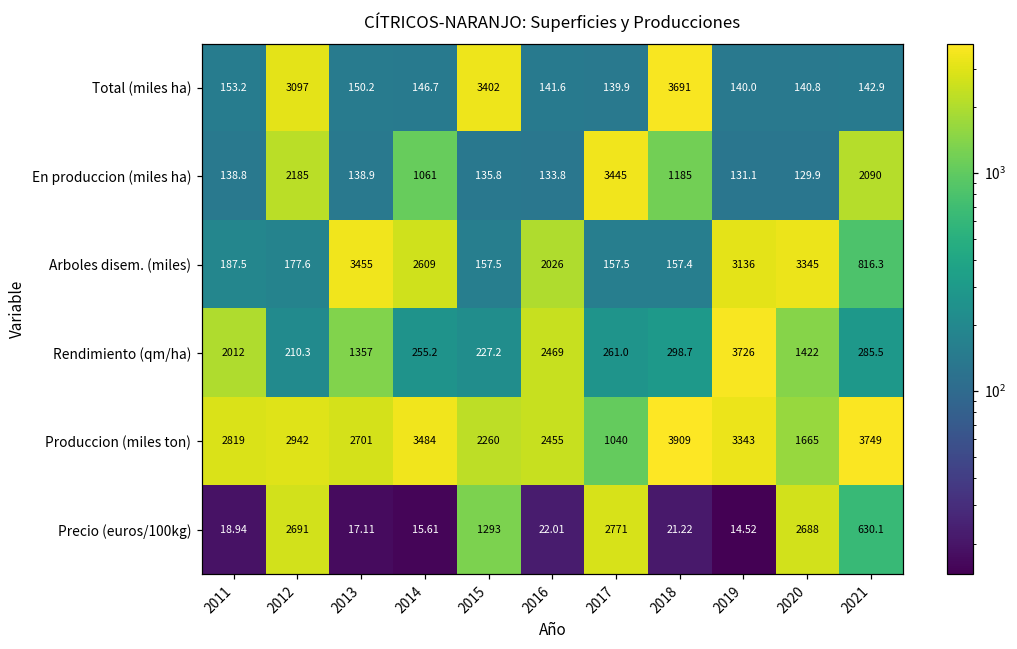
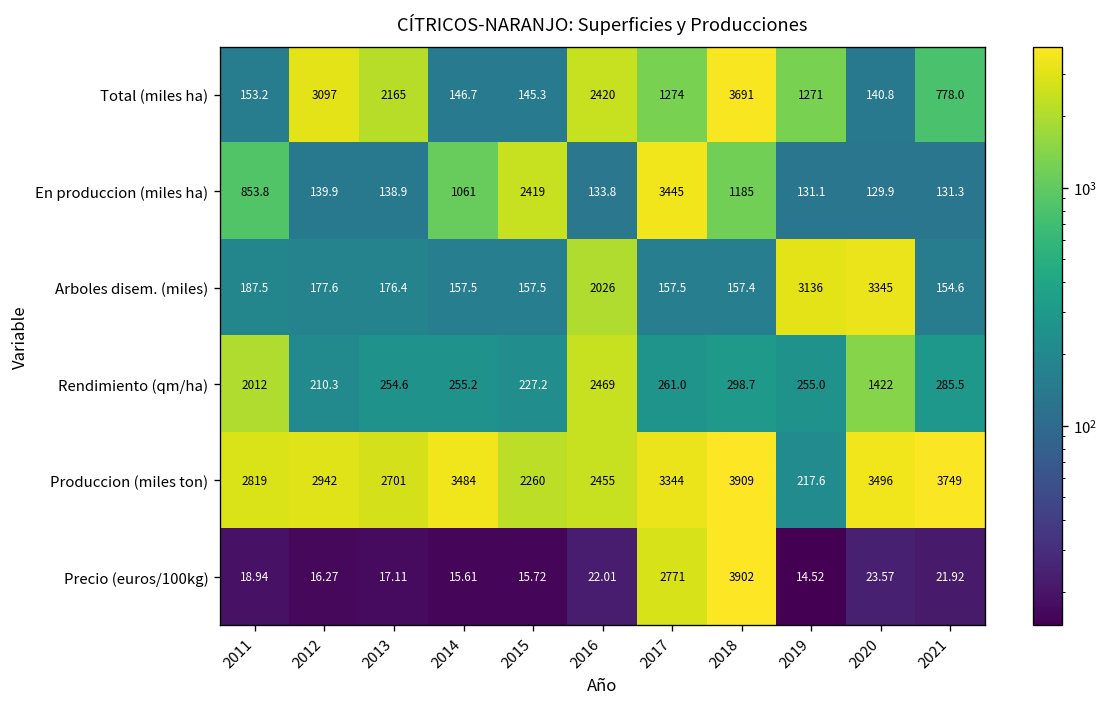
  {
    "Total (miles ha)": {
      "2011": 153.2,
      "2012": 3097,
-     "2013": 150.2,
+     "2013": 2165,
      "2014": 146.7,
-     "2015": 3402,
-     "2016": 141.6,
-     "2017": 139.9,
+     "2015": 145.3,
+     "2016": 2420,
+     "2017": 1274,
      "2018": 3691,
-     "2019": 140.0,
+     "2019": 1271,
      "2020": 140.8,
-     "2021": 142.9
+     "2021": 778.0
    },
    "En produccion (miles ha)": {
-     "2011": 138.8,
-     "2012": 2185,
+     "2011": 853.8,
+     "2012": 139.9,
      "2013": 138.9,
      "2014": 1061,
-     "2015": 135.8,
+     "2015": 2419,
      "2016": 133.8,
      "2017": 3445,
      "2018": 1185,
      "2019": 131.1,
      "2020": 129.9,
-     "2021": 2090
+     "2021": 131.3
    },
    "Arboles disem. (miles)": {
      "2011": 187.5,
      "2012": 177.6,
-     "2013": 3455,
-     "2014": 2609,
+     "2013": 176.4,
+     "2014": 157.5,
      "2015": 157.5,
      "2016": 2026,
      "2017": 157.5,
      "2018": 157.4,
      "2019": 3136,
      "2020": 3345,
-     "2021": 816.3
+     "2021": 154.6
    },
    "Rendimiento (qm/ha)": {
      "2011": 2012,
      "2012": 210.3,
-     "2013": 1357,
+     "2013": 254.6,
      "2014": 255.2,
      "2015": 227.2,
      "2016": 2469,
      "2017": 261.0,
      "2018": 298.7,
-     "2019": 3726,
+     "2019": 255.0,
      "2020": 1422,
      "2021": 285.5
    },
    "Produccion (miles ton)": {
      "2011": 2819,
      "2012": 2942,
      "2013": 2701,
      "2014": 3484,
      "2015": 2260,
      "2016": 2455,
-     "2017": 1040,
+     "2017": 3344,
      "2018": 3909,
-     "2019": 3343,
-     "2020": 1665,
+     "2019": 217.6,
+     "2020": 3496,
      "2021": 3749
    },
    "Precio (euros/100kg)": {
      "2011": 18.94,
-     "2012": 2691,
+     "2012": 16.27,
      "2013": 17.11,
      "2014": 15.61,
-     "2015": 1293,
+     "2015": 15.72,
      "2016": 22.01,
      "2017": 2771,
-     "2018": 21.22,
+     "2018": 3902,
      "2019": 14.52,
-     "2020": 2688,
-     "2021": 630.1
+     "2020": 23.57,
+     "2021": 21.92
    }
  }
